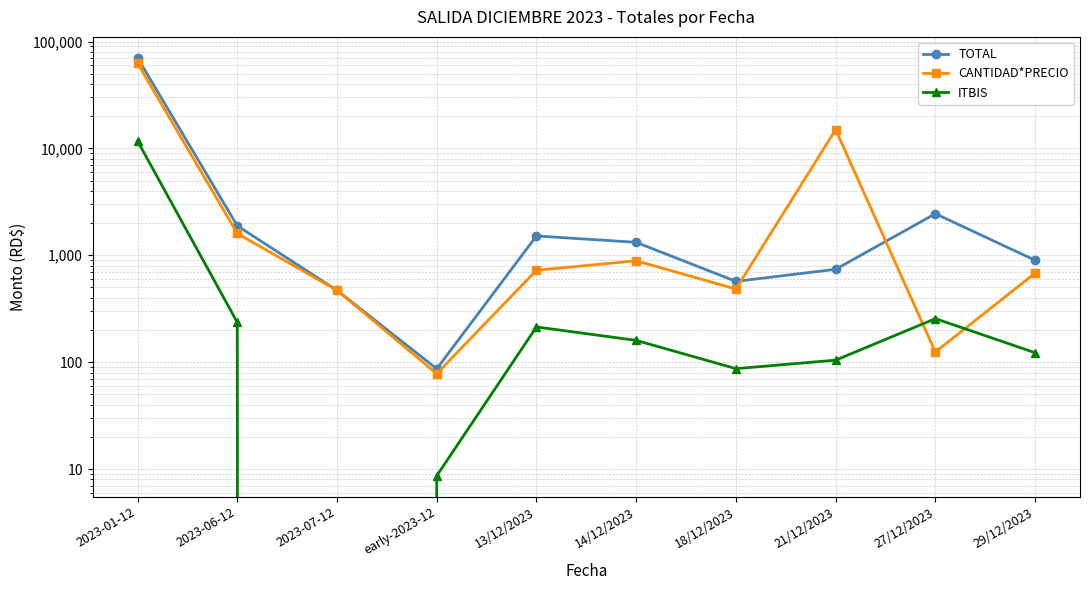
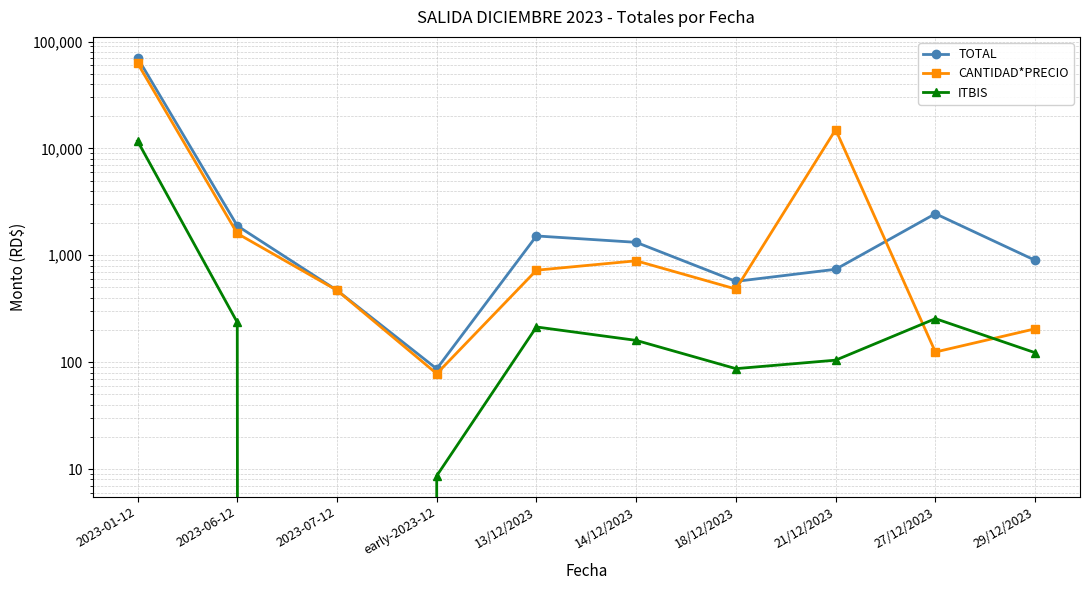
  {
    "TOTAL": {
      "2023-01-12": "70,000",
      "2023-06-12": "1,900",
      "early-2023-12": "90",
      "13/12/2023": "1,500",
      "14/12/2023": "1,300",
      "18/12/2023": "600",
      "21/12/2023": "700",
      "27/12/2023": "2,400",
      "29/12/2023": "900"
    },
    "CANTIDAD*PRECIO": {
      "2023-01-12": "60,000",
      "2023-06-12": "1,600",
      "early-2023-12": "80",
      "13/12/2023": "700",
      "14/12/2023": "900",
      "18/12/2023": "500",
      "21/12/2023": "15,000",
      "27/12/2023": "120",
-     "29/12/2023": "700"
+     "29/12/2023": "210"
    },
    "ITBIS": {
      "2023-01-12": "12,000",
      "2023-06-12": "240",
      "early-2023-12": "9",
      "13/12/2023": "210",
      "14/12/2023": "160",
      "18/12/2023": "90",
      "21/12/2023": "100",
      "27/12/2023": "260",
      "29/12/2023": "120"
    }
  }
